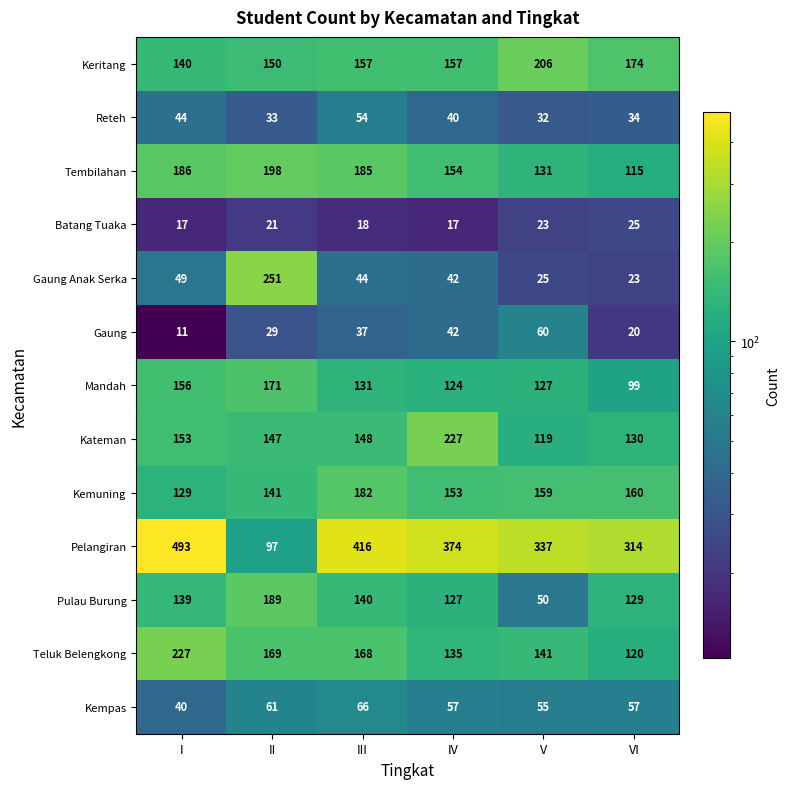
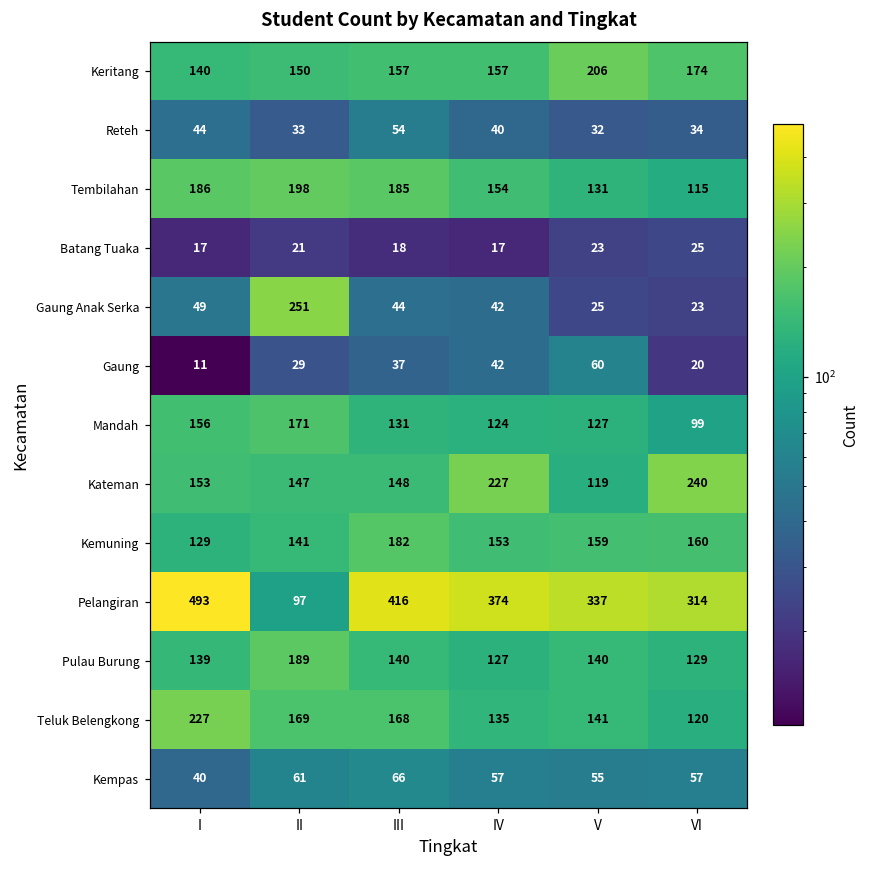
  {
    "Keritang": {
      "I": 140,
      "II": 150,
      "III": 157,
      "IV": 157,
      "V": 206,
      "VI": 174
    },
    "Reteh": {
      "I": 44,
      "II": 33,
      "III": 54,
      "IV": 40,
      "V": 32,
      "VI": 34
    },
    "Tembilahan": {
      "I": 186,
      "II": 198,
      "III": 185,
      "IV": 154,
      "V": 131,
      "VI": 115
    },
    "Batang Tuaka": {
      "I": 17,
      "II": 21,
      "III": 18,
      "IV": 17,
      "V": 23,
      "VI": 25
    },
    "Gaung Anak Serka": {
      "I": 49,
      "II": 251,
      "III": 44,
      "IV": 42,
      "V": 25,
      "VI": 23
    },
    "Gaung": {
      "I": 11,
      "II": 29,
      "III": 37,
      "IV": 42,
      "V": 60,
      "VI": 20
    },
    "Mandah": {
      "I": 156,
      "II": 171,
      "III": 131,
      "IV": 124,
      "V": 127,
      "VI": 99
    },
    "Kateman": {
      "I": 153,
      "II": 147,
      "III": 148,
      "IV": 227,
      "V": 119,
-     "VI": 130
+     "VI": 240
    },
    "Kemuning": {
      "I": 129,
      "II": 141,
      "III": 182,
      "IV": 153,
      "V": 159,
      "VI": 160
    },
    "Pelangiran": {
      "I": 493,
      "II": 97,
      "III": 416,
      "IV": 374,
      "V": 337,
      "VI": 314
    },
    "Pulau Burung": {
      "I": 139,
      "II": 189,
      "III": 140,
      "IV": 127,
-     "V": 50,
+     "V": 140,
      "VI": 129
    },
    "Teluk Belengkong": {
      "I": 227,
      "II": 169,
      "III": 168,
      "IV": 135,
      "V": 141,
      "VI": 120
    },
    "Kempas": {
      "I": 40,
      "II": 61,
      "III": 66,
      "IV": 57,
      "V": 55,
      "VI": 57
    }
  }
